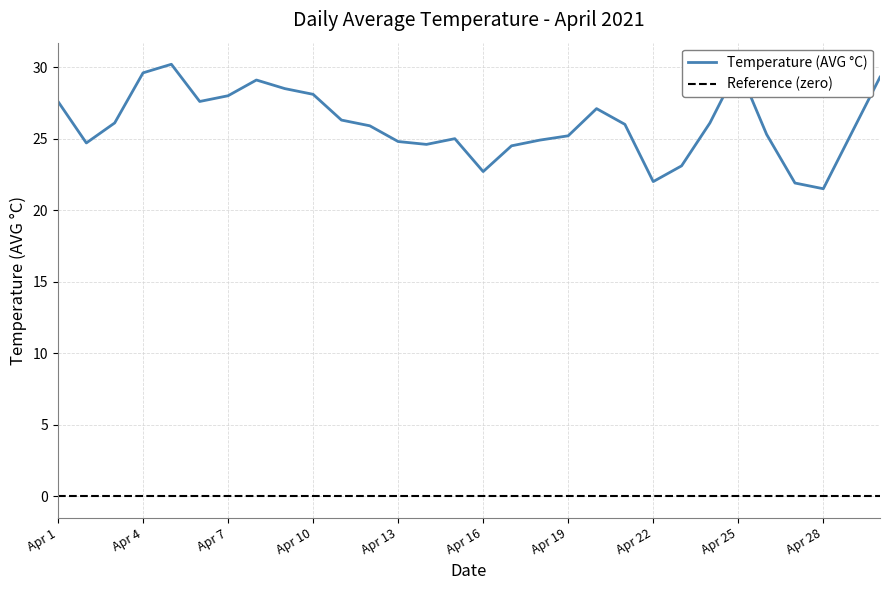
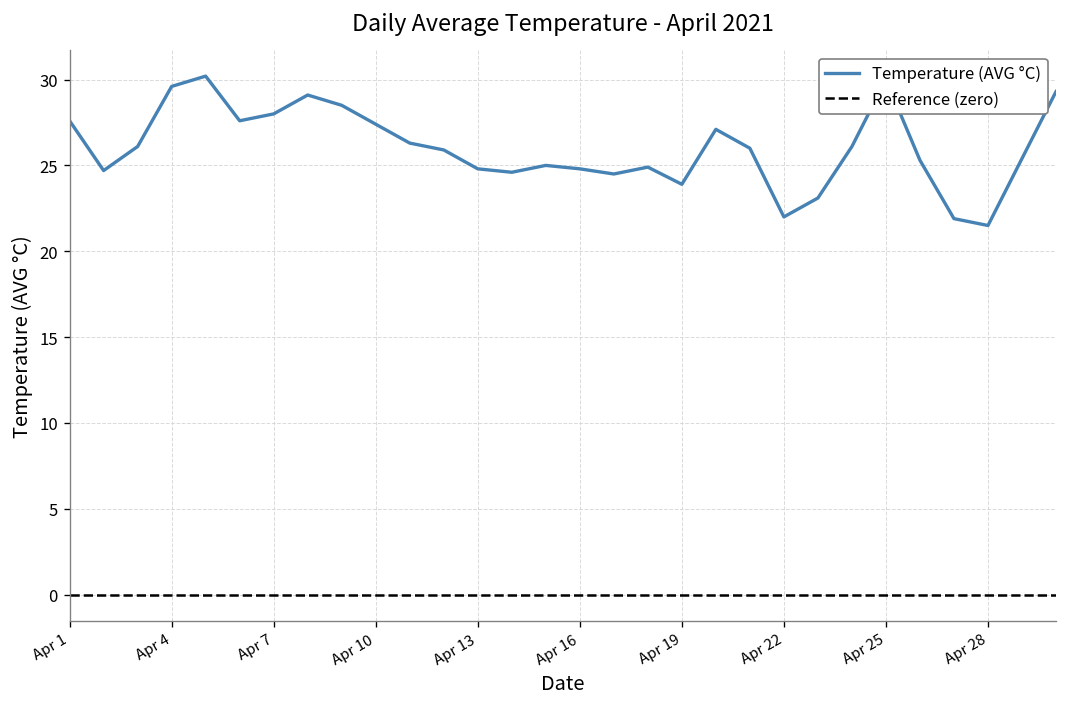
  {
    "Temperature (AVG °C)": {
      "Apr 1": 27.6,
      "Apr 4": 29.6,
      "Apr 7": 28.0,
-     "Apr 10": 28.1,
+     "Apr 10": 27.4,
      "Apr 13": 24.8,
-     "Apr 16": 22.7,
-     "Apr 19": 25.2,
+     "Apr 16": 24.8,
+     "Apr 19": 23.9,
      "Apr 22": 22.0,
      "Apr 28": 21.5
    },
    "Reference (zero)": {
      "Apr 1": 0.0,
      "Apr 4": 0.0,
      "Apr 7": 0.0,
      "Apr 10": 0.0,
      "Apr 13": 0.0,
      "Apr 16": 0.0,
      "Apr 19": 0.0,
      "Apr 22": 0.0,
      "Apr 25": 0.0,
      "Apr 28": 0.0
    }
  }
